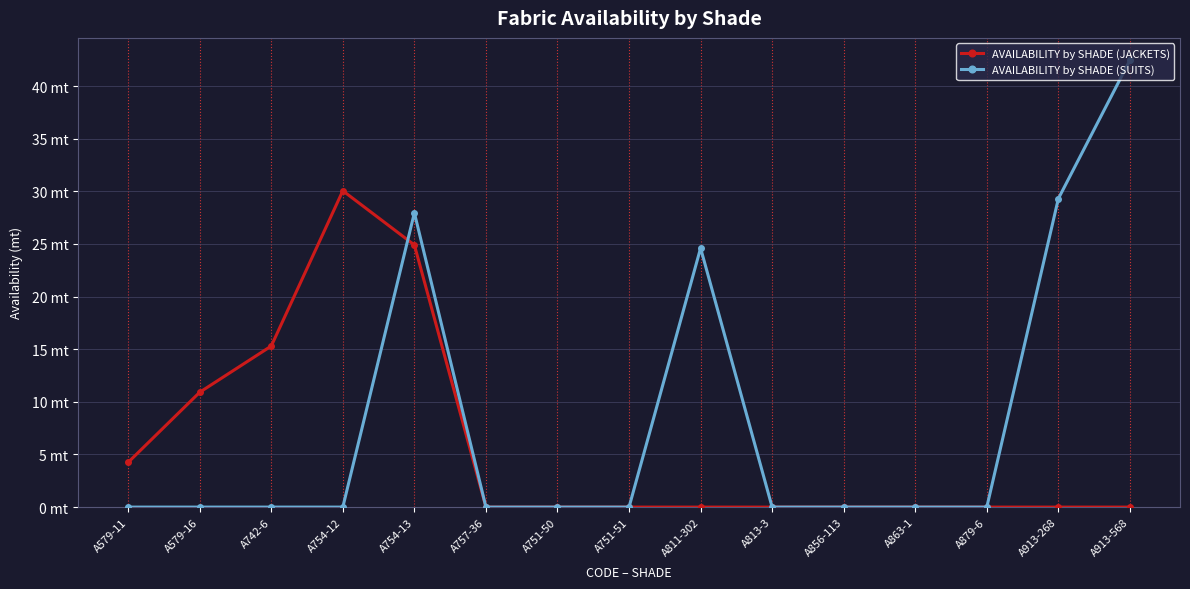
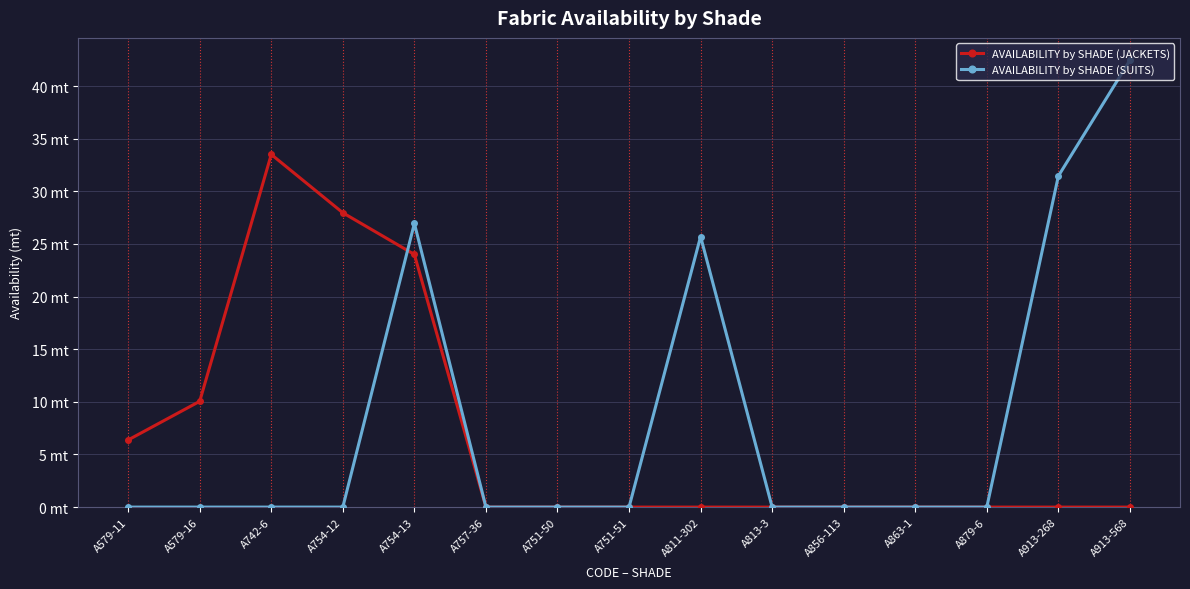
  {
    "AVAILABILITY by SHADE (JACKETS)": {
-     "A579-11": "4.3 mt",
-     "A579-16": "10.9 mt",
-     "A742-6": "15.3 mt",
-     "A754-12": "30.1 mt",
-     "A754-13": "24.9 mt",
+     "A579-11": "6.4 mt",
+     "A579-16": "10.1 mt",
+     "A742-6": "33.5 mt",
+     "A754-12": "28.0 mt",
+     "A754-13": "24.0 mt",
      "A811-302": "0.0 mt",
      "A913-268": "0.0 mt",
      "A913-568": "0.0 mt"
    },
    "AVAILABILITY by SHADE (SUITS)": {
      "A579-11": "0.0 mt",
      "A579-16": "0.0 mt",
      "A742-6": "0.0 mt",
      "A754-12": "0.0 mt",
-     "A754-13": "28.0 mt",
-     "A811-302": "24.6 mt",
-     "A913-268": "29.3 mt"
+     "A754-13": "27.0 mt",
+     "A811-302": "25.7 mt",
+     "A913-268": "31.5 mt"
    }
  }
